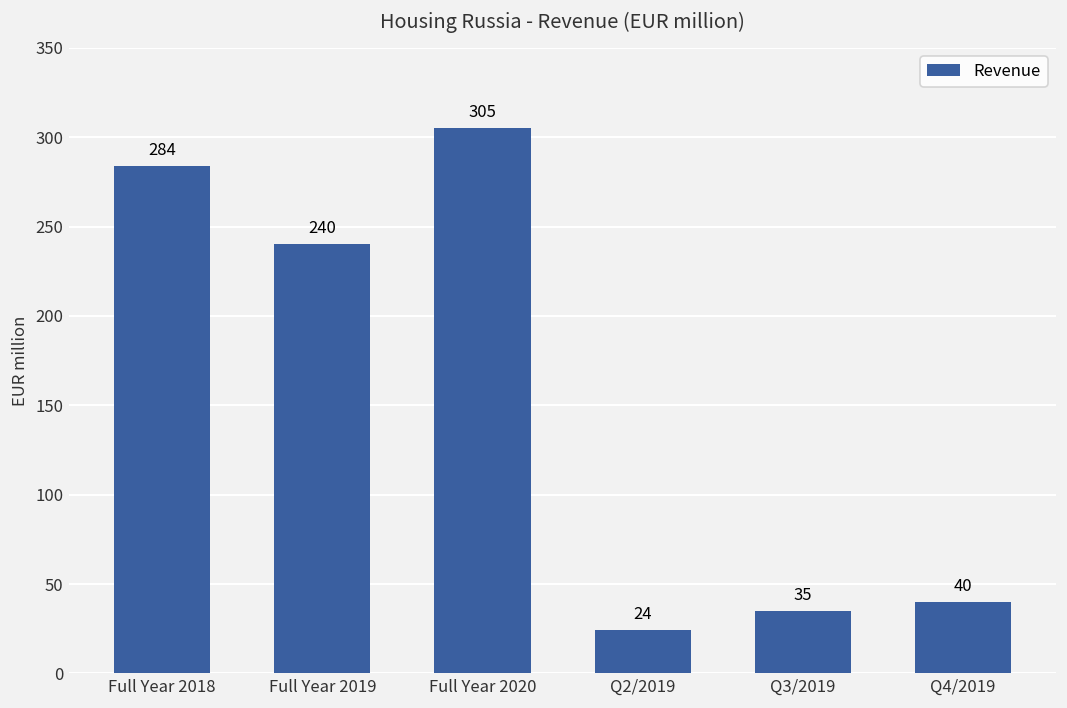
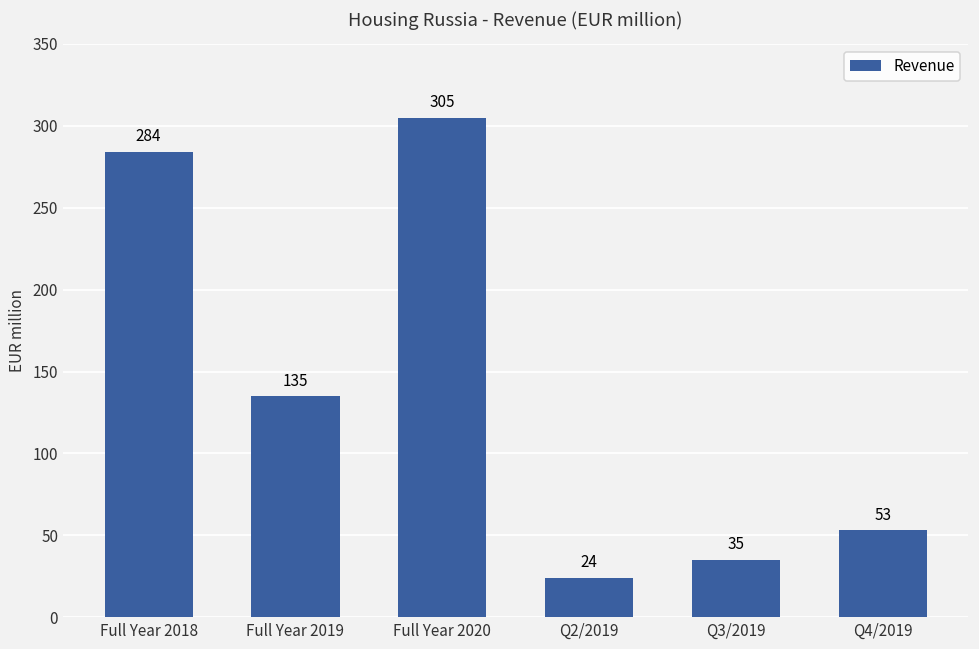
  {
    "Full Year 2018": 284,
-   "Full Year 2019": 240,
+   "Full Year 2019": 135,
    "Full Year 2020": 305,
    "Q2/2019": 24,
    "Q3/2019": 35,
-   "Q4/2019": 40
+   "Q4/2019": 53
  }
